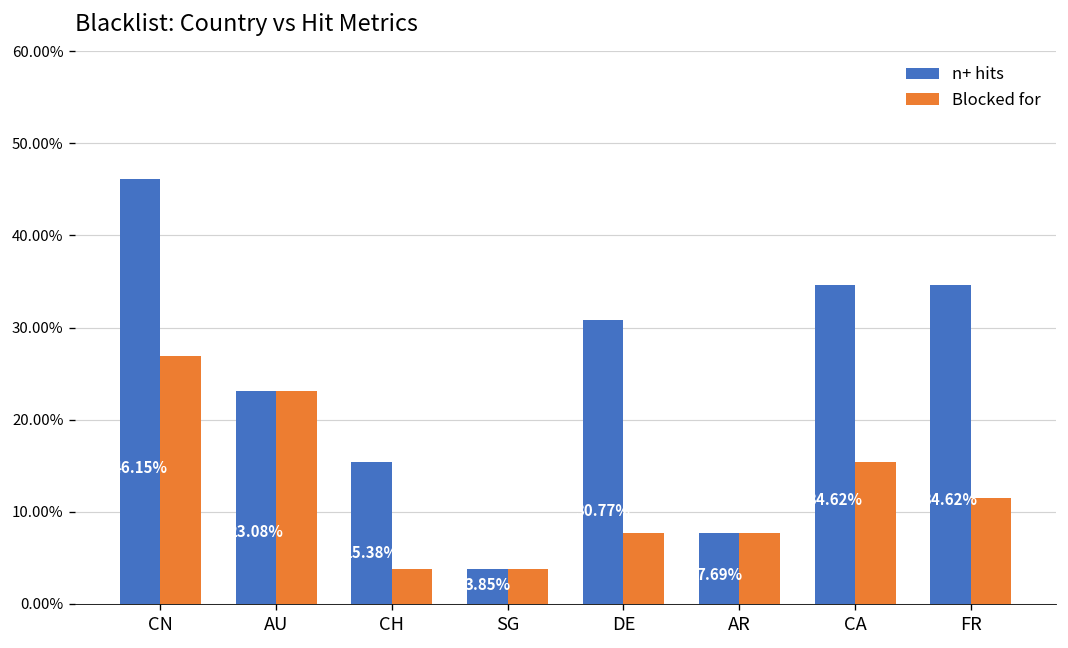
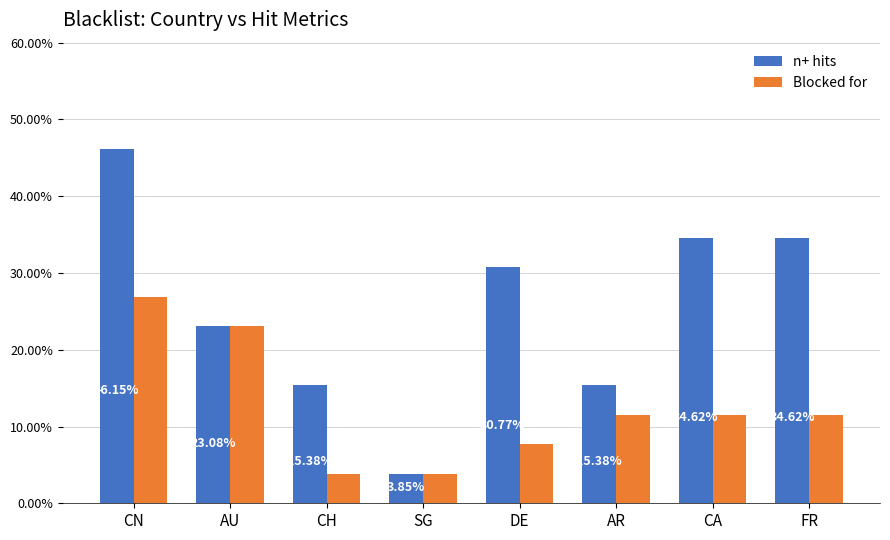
  {
    "n+ hits": {
      "CN": "46.15%",
      "AU": "23.08%",
      "CH": "15.38%",
      "SG": "3.85%",
      "DE": "30.77%",
-     "AR": "7.69%",
+     "AR": "15.38%",
      "CA": "34.62%",
      "FR": "34.62%"
    },
    "Blocked for": {
      "CN": "27%",
      "AU": "23%",
      "CH": "4%",
      "DE": "8%",
-     "AR": "8%",
-     "CA": "15%",
+     "AR": "12%",
+     "CA": "12%",
      "FR": "12%"
    }
  }
